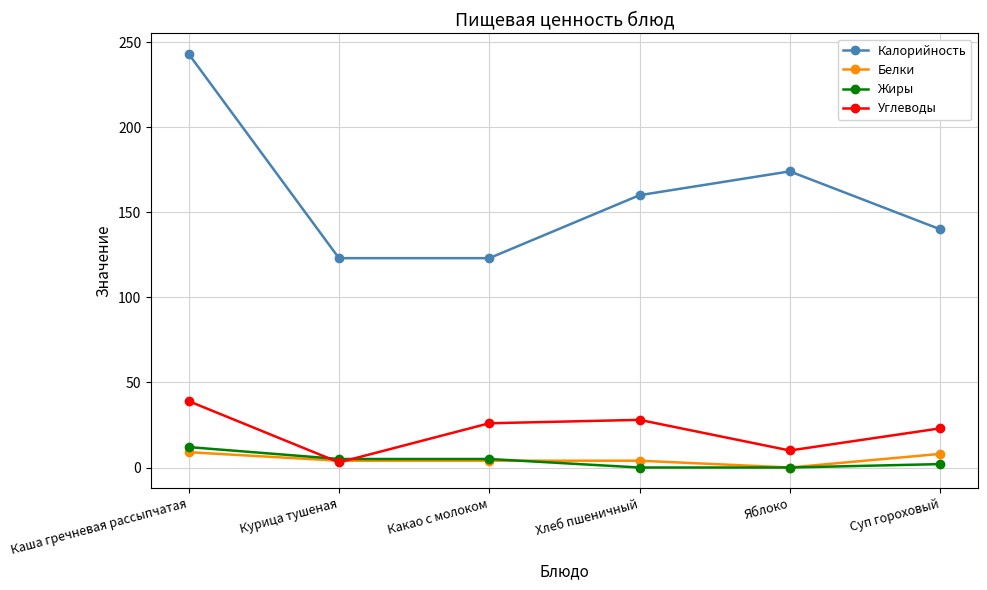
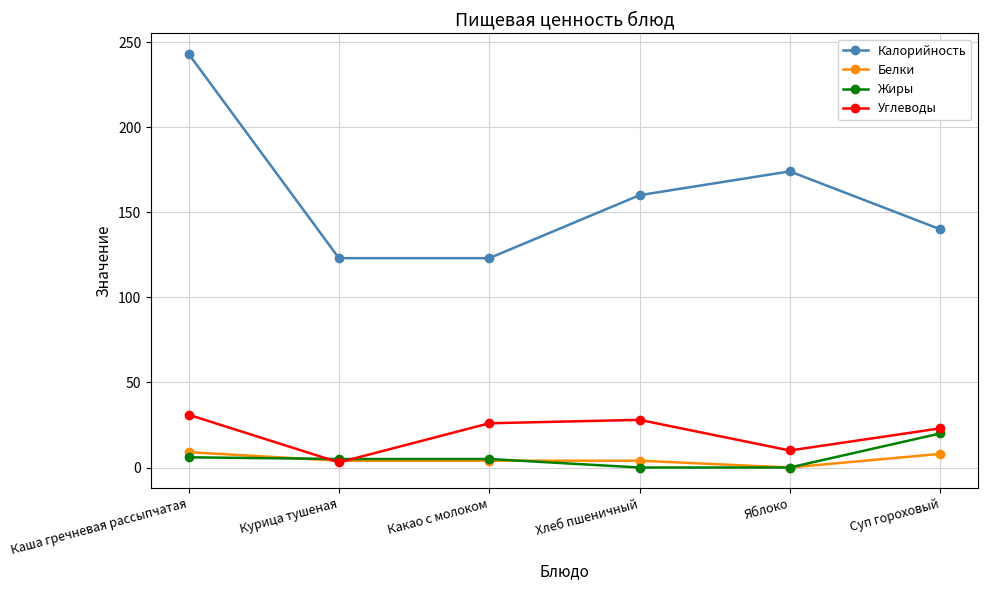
  {
    "Калорийность": {
      "Каша гречневая рассыпчатая": 243,
      "Курица тушеная": 123,
      "Какао с молоком": 123,
      "Хлеб пшеничный": 160,
      "Яблоко": 174,
      "Суп гороховый": 140
    },
    "Белки": {
      "Каша гречневая рассыпчатая": 9,
      "Хлеб пшеничный": 4,
      "Суп гороховый": 8
    },
    "Жиры": {
-     "Каша гречневая рассыпчатая": 12,
+     "Каша гречневая рассыпчатая": 6,
      "Хлеб пшеничный": 0,
-     "Суп гороховый": 2
+     "Суп гороховый": 20
    },
    "Углеводы": {
-     "Каша гречневая рассыпчатая": 39,
+     "Каша гречневая рассыпчатая": 31,
      "Какао с молоком": 26,
      "Хлеб пшеничный": 28,
      "Яблоко": 10,
      "Суп гороховый": 23
    }
  }
